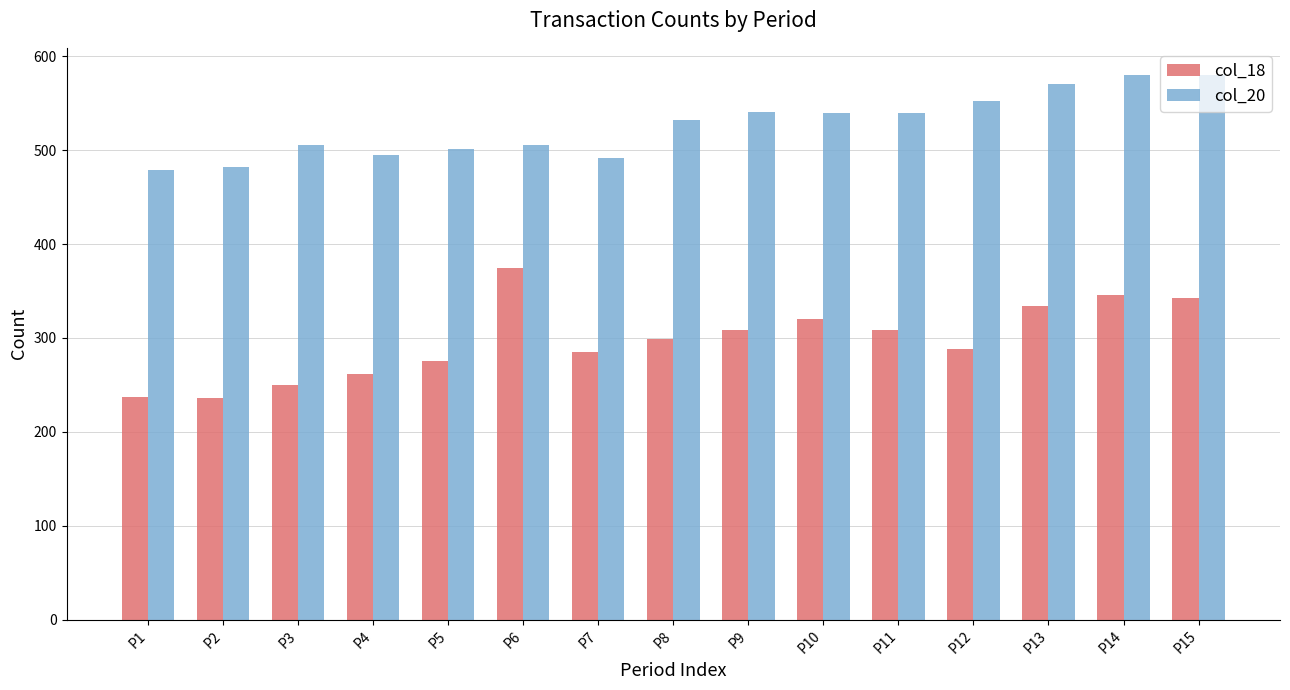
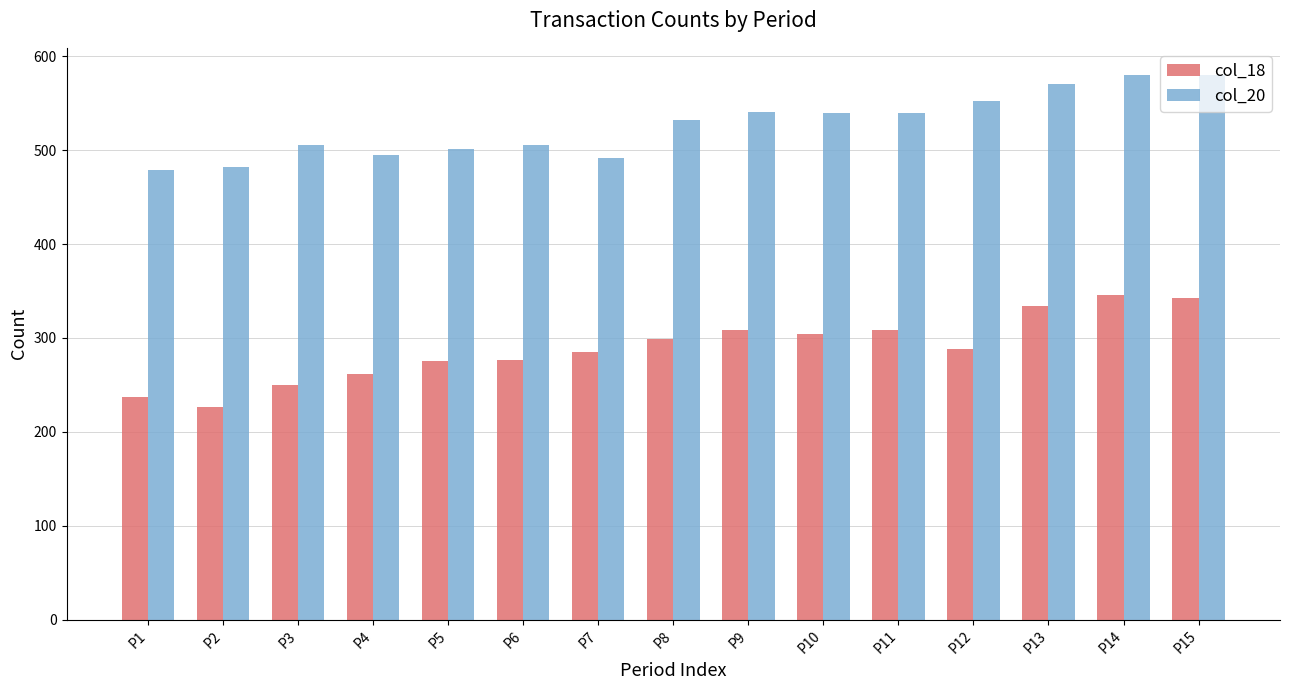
  {
    "col_18": {
      "P1": 240,
-     "P2": 240,
+     "P2": 230,
      "P3": 250,
      "P4": 260,
      "P5": 280,
-     "P6": 370,
+     "P6": 280,
      "P7": 290,
      "P8": 300,
      "P9": 310,
-     "P10": 320,
+     "P10": 300,
      "P11": 310,
      "P12": 290,
      "P13": 330,
      "P14": 350,
      "P15": 340
    },
    "col_20": {
      "P1": 480,
      "P2": 480,
      "P3": 510,
      "P4": 500,
      "P5": 500,
      "P6": 510,
      "P7": 490,
      "P8": 530,
      "P9": 540,
      "P10": 540,
      "P11": 540,
      "P12": 550,
      "P13": 570,
      "P14": 580
    }
  }
